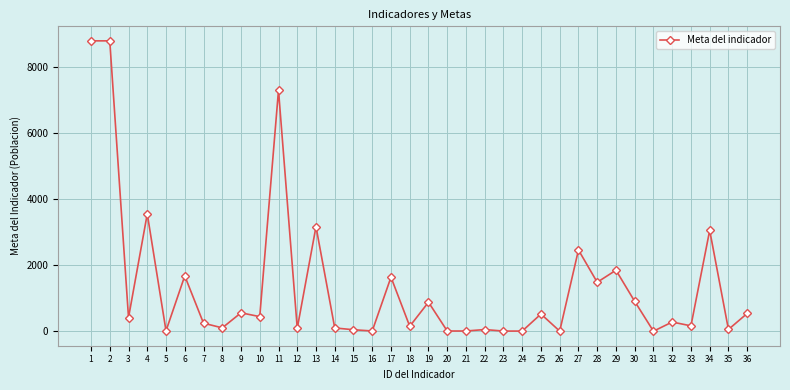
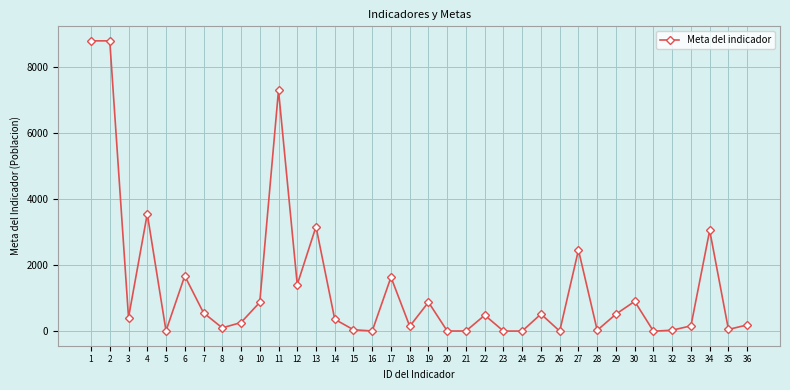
  {
    "1": 8800,
    "2": 8800,
    "3": 400,
    "4": 3600,
    "5": 0,
    "6": 1700,
-   "7": 200,
+   "7": 600,
    "8": 100,
-   "9": 600,
-   "10": 400,
+   "9": 300,
+   "10": 900,
    "11": 7300,
-   "12": 100,
+   "12": 1400,
    "13": 3200,
-   "14": 100,
+   "14": 400,
    "15": 0,
    "16": 0,
    "17": 1600,
    "18": 100,
    "19": 900,
    "20": 0,
    "21": 0,
-   "22": 100,
+   "22": 500,
    "23": 0,
    "24": 0,
    "25": 500,
    "26": 0,
    "27": 2500,
-   "28": 1500,
-   "29": 1800,
+   "28": 0,
+   "29": 500,
    "30": 900,
    "31": 0,
-   "32": 300,
+   "32": 0,
    "33": 200,
    "34": 3100,
    "35": 100,
-   "36": 500
+   "36": 200
  }
